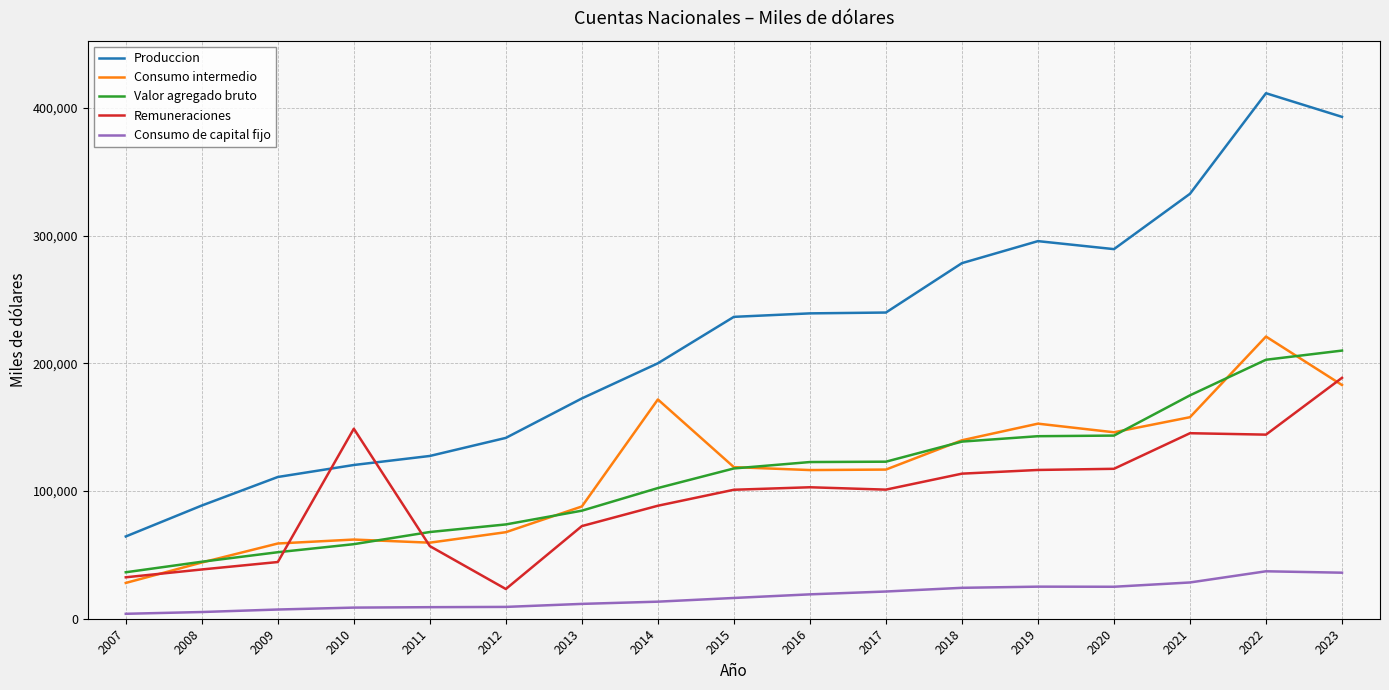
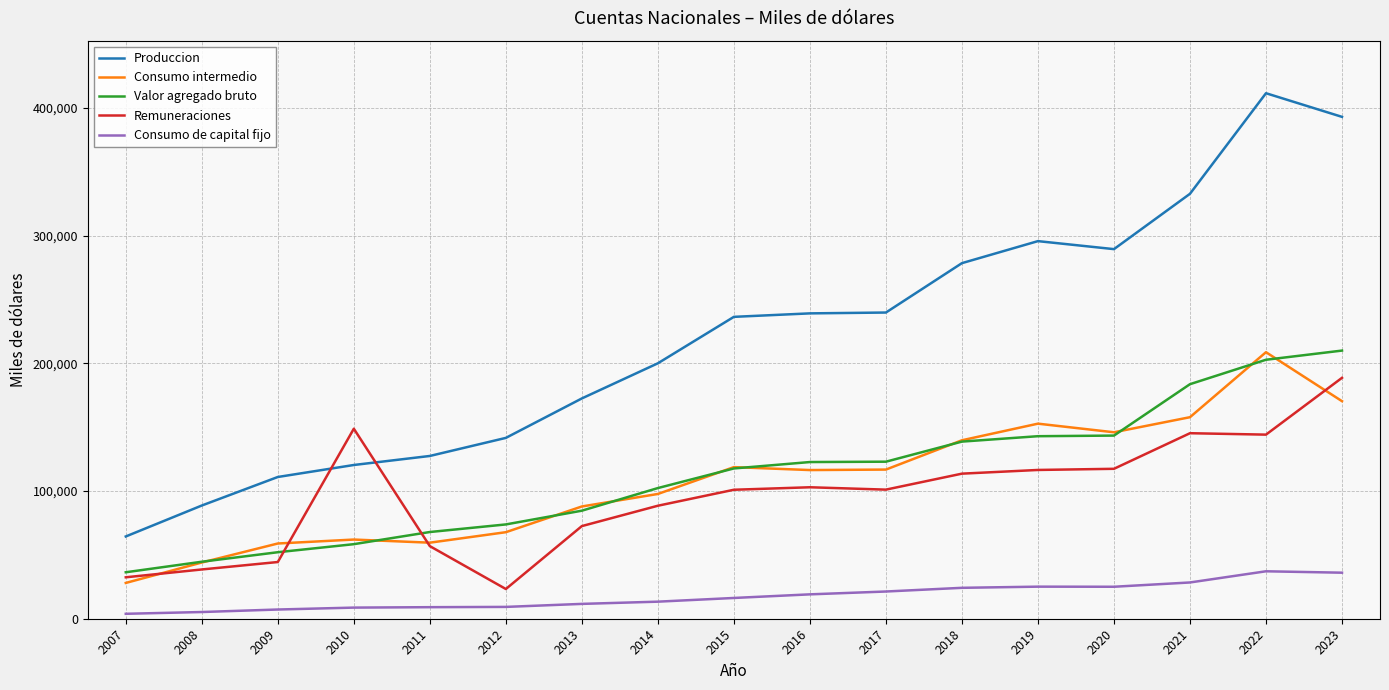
  {
    "Produccion": {
      "2007": "64,000",
      "2008": "89,000",
      "2009": "111,000",
      "2010": "120,000",
      "2011": "127,000",
      "2012": "142,000",
      "2013": "173,000",
      "2014": "200,000",
      "2015": "236,000",
      "2016": "239,000",
      "2017": "240,000",
      "2018": "278,000",
      "2019": "296,000",
      "2020": "289,000",
      "2021": "333,000",
      "2022": "412,000",
      "2023": "393,000"
    },
    "Consumo intermedio": {
      "2007": "28,000",
      "2009": "59,000",
      "2010": "62,000",
      "2011": "60,000",
      "2012": "68,000",
      "2013": "88,000",
-     "2014": "172,000",
+     "2014": "98,000",
      "2016": "116,000",
      "2017": "117,000",
      "2019": "153,000",
      "2020": "146,000",
      "2021": "158,000",
-     "2022": "221,000",
-     "2023": "183,000"
+     "2022": "209,000",
+     "2023": "170,000"
    },
    "Valor agregado bruto": {
      "2007": "36,000",
      "2009": "52,000",
      "2010": "58,000",
      "2011": "68,000",
      "2012": "74,000",
      "2013": "85,000",
      "2014": "102,000",
      "2016": "123,000",
      "2017": "123,000",
      "2019": "143,000",
      "2020": "143,000",
-     "2021": "175,000",
+     "2021": "184,000",
      "2022": "203,000",
      "2023": "210,000"
    },
    "Remuneraciones": {
      "2007": "32,000",
      "2008": "39,000",
      "2009": "44,000",
      "2010": "149,000",
      "2011": "57,000",
      "2012": "23,000",
      "2013": "73,000",
      "2014": "89,000",
      "2015": "101,000",
      "2016": "103,000",
      "2017": "101,000",
      "2018": "114,000",
      "2019": "117,000",
      "2020": "117,000",
      "2021": "145,000",
      "2022": "144,000",
      "2023": "189,000"
    },
    "Consumo de capital fijo": {
      "2007": "4,000",
      "2008": "5,000",
      "2009": "7,000",
      "2010": "9,000",
      "2011": "9,000",
      "2012": "9,000",
      "2013": "12,000",
      "2014": "13,000",
      "2015": "16,000",
      "2016": "19,000",
      "2017": "21,000",
      "2018": "24,000",
      "2019": "25,000",
      "2020": "25,000",
      "2021": "28,000",
      "2022": "37,000",
      "2023": "36,000"
    }
  }
